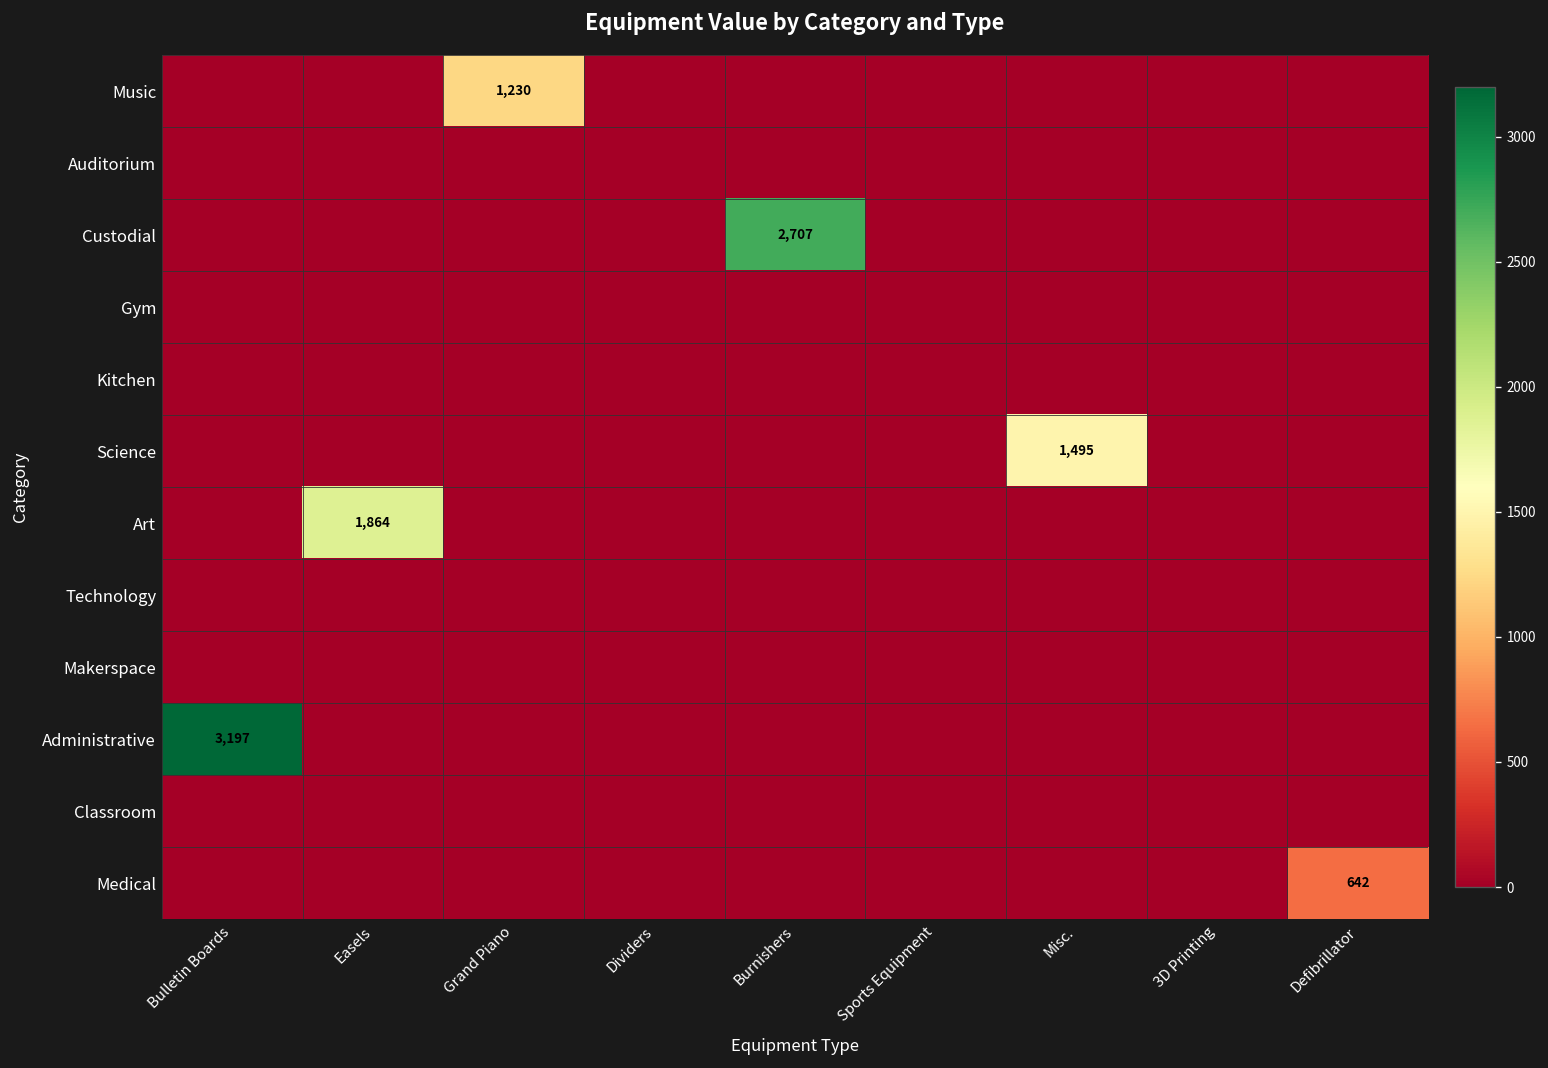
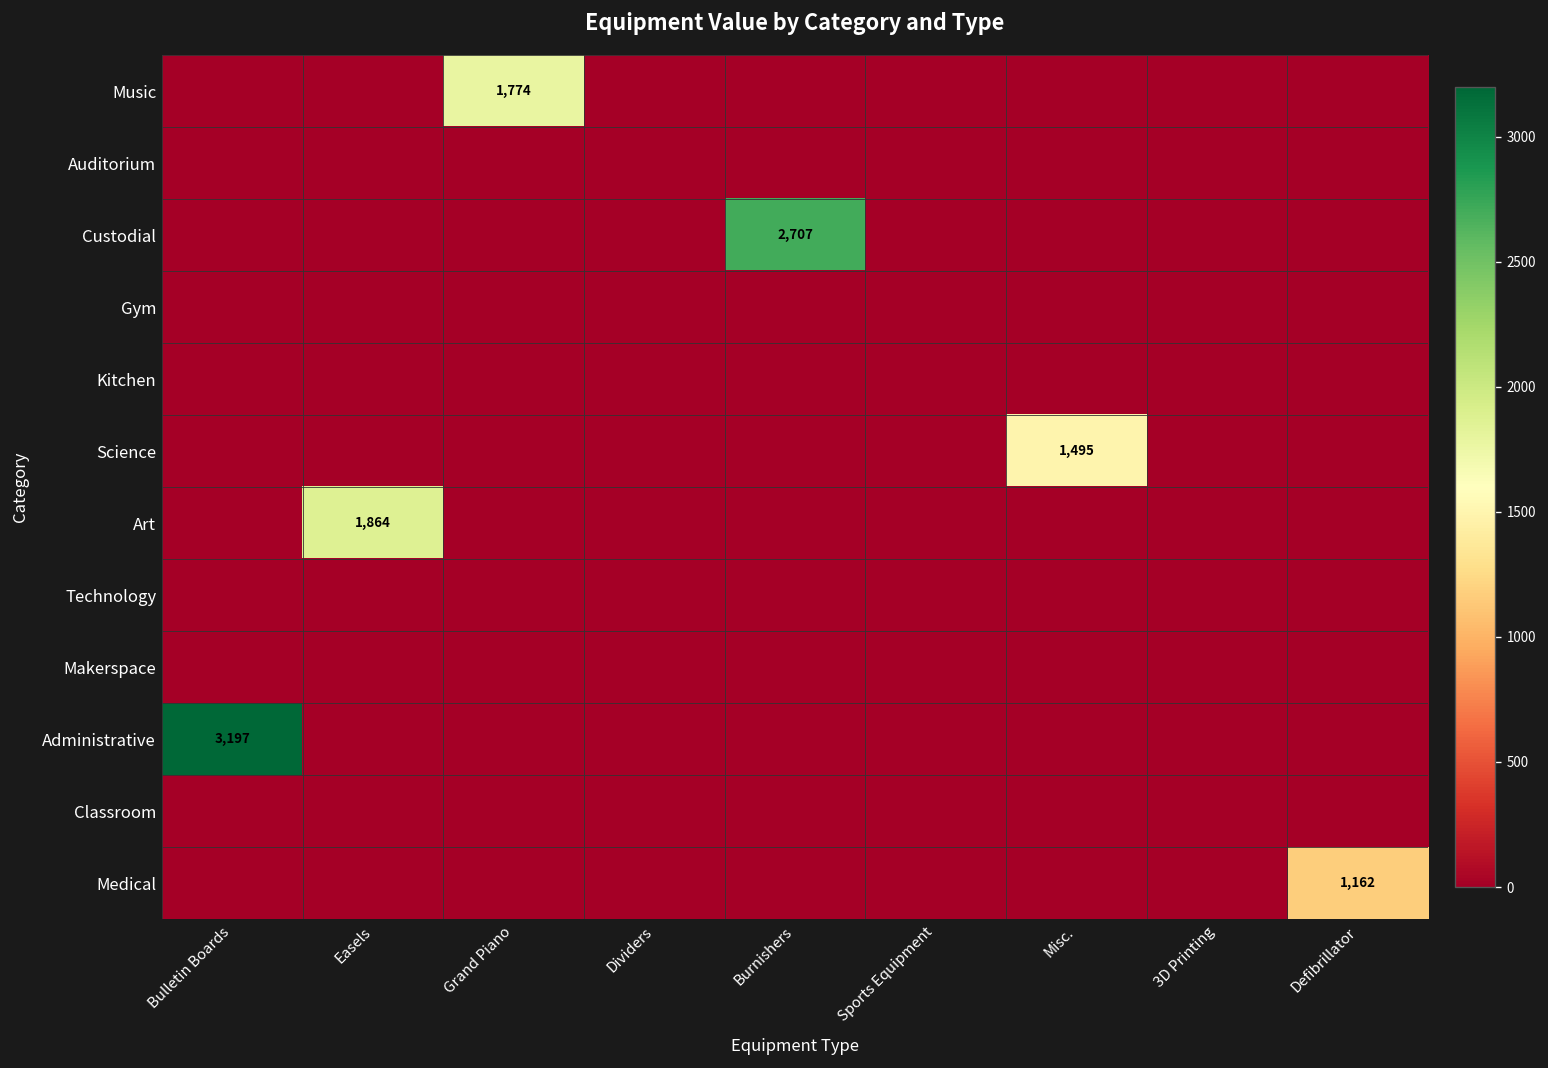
  {
    "Music": {
-     "Grand Piano": "1,230"
+     "Grand Piano": "1,774"
    },
    "Custodial": {
      "Burnishers": "2,707"
    },
    "Science": {
      "Misc.": "1,495"
    },
    "Art": {
      "Easels": "1,864"
    },
    "Administrative": {
      "Bulletin Boards": "3,197"
    },
    "Medical": {
-     "Defibrillator": "642"
+     "Defibrillator": "1,162"
    }
  }
